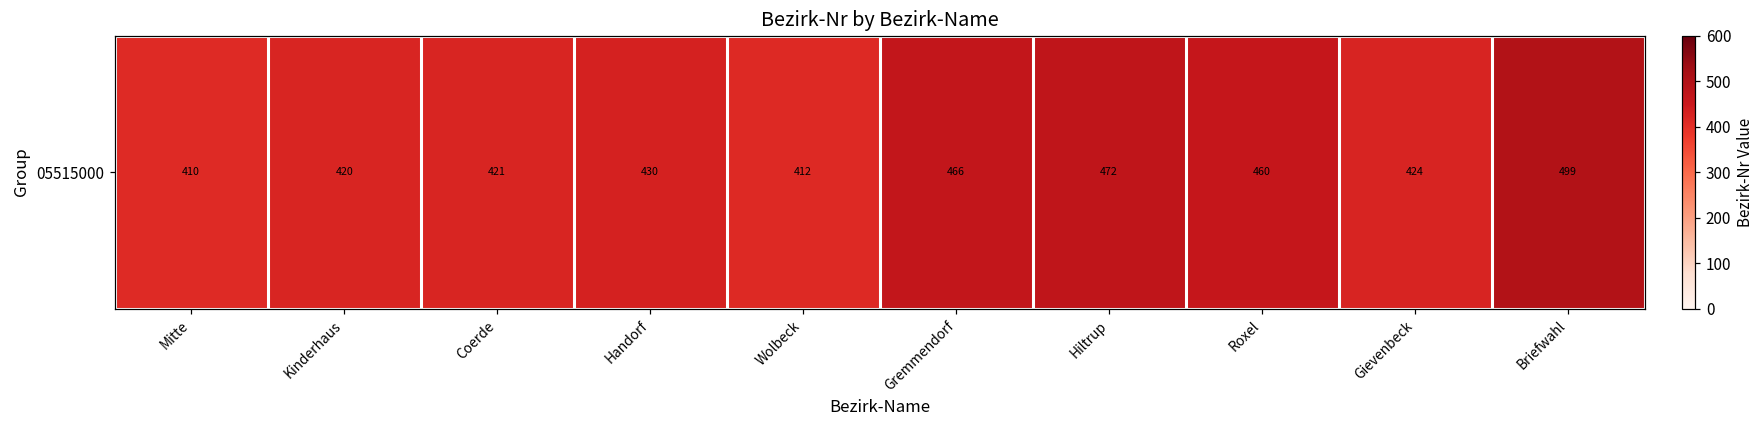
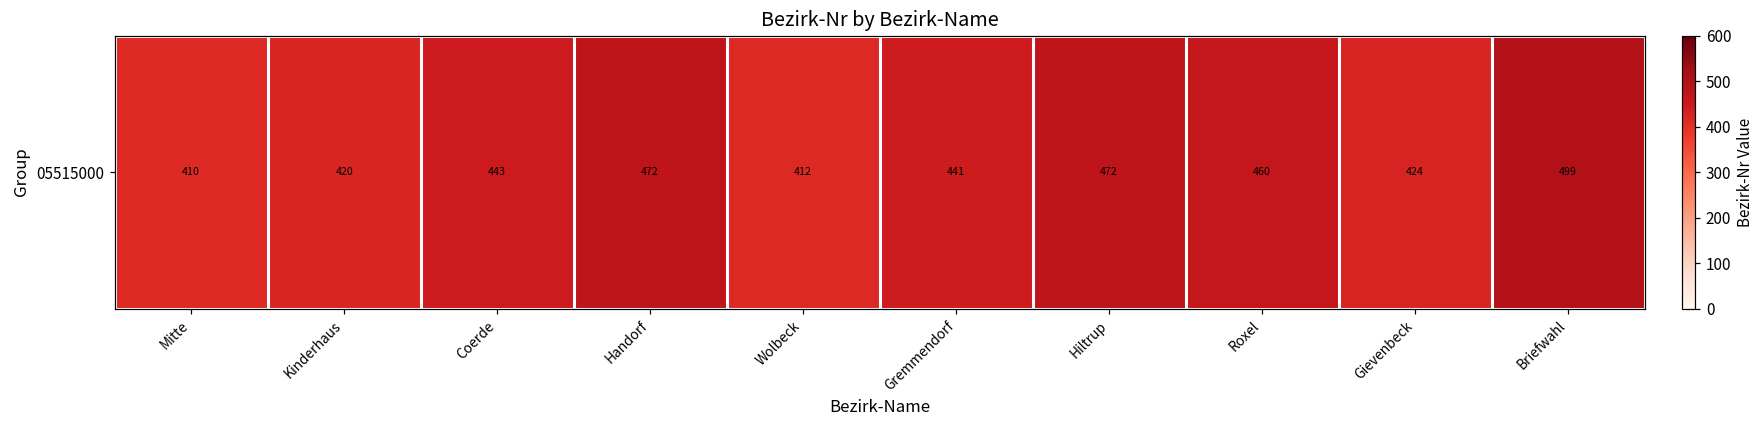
  {
    "05515000": {
      "Mitte": 410,
      "Kinderhaus": 420,
-     "Coerde": 421,
-     "Handorf": 430,
+     "Coerde": 443,
+     "Handorf": 472,
      "Wolbeck": 412,
-     "Gremmendorf": 466,
+     "Gremmendorf": 441,
      "Hiltrup": 472,
      "Roxel": 460,
      "Gievenbeck": 424,
      "Briefwahl": 499
    }
  }
